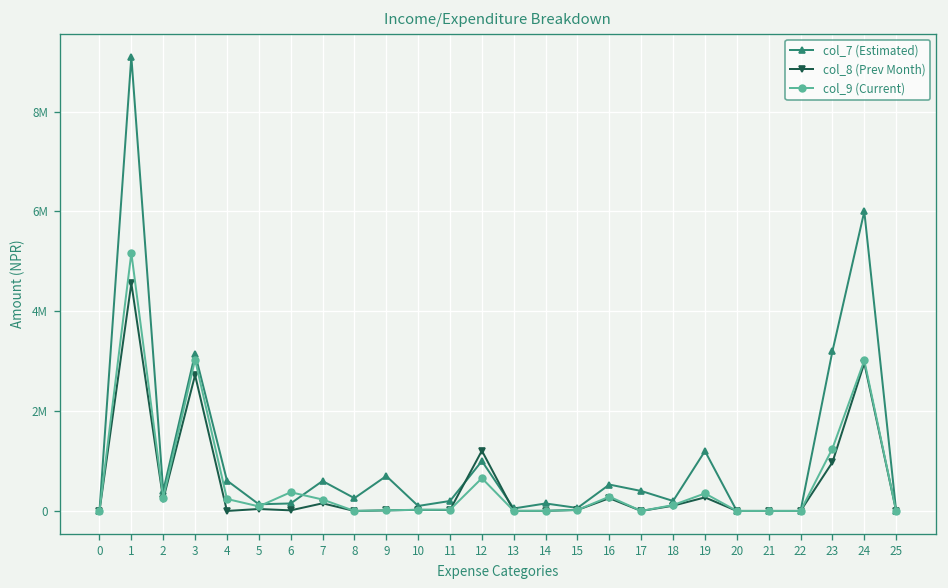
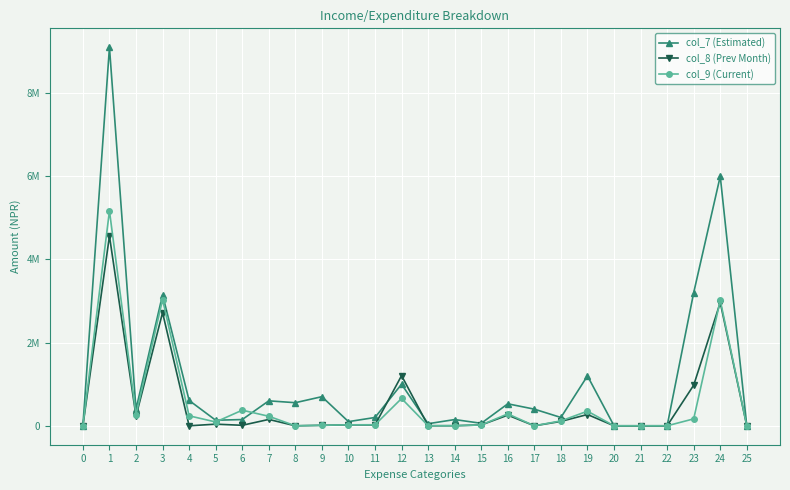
  {
    "col_7 (Estimated)": {
      "1": 9100000,
      "2": 400000,
      "3": 3200000,
      "4": 600000,
      "6": 200000,
      "7": 600000,
-     "8": 300000,
+     "8": 600000,
      "9": 700000,
      "10": 100000,
      "11": 200000,
      "12": 1000000,
      "14": 200000,
      "16": 500000,
      "17": 400000,
      "18": 200000,
      "19": 1200000,
      "23": 3200000,
      "24": 6000000
    },
    "col_8 (Prev Month)": {
      "1": 4600000,
      "3": 2700000,
      "4": 0,
      "6": 0,
      "7": 200000,
      "12": 1200000,
      "19": 300000,
      "23": 1000000
    },
    "col_9 (Current)": {
      "1": 5200000,
      "3": 3000000,
      "4": 200000,
      "6": 400000,
      "7": 200000,
      "12": 700000,
      "19": 400000,
-     "23": 1300000
+     "23": 200000
    }
  }
